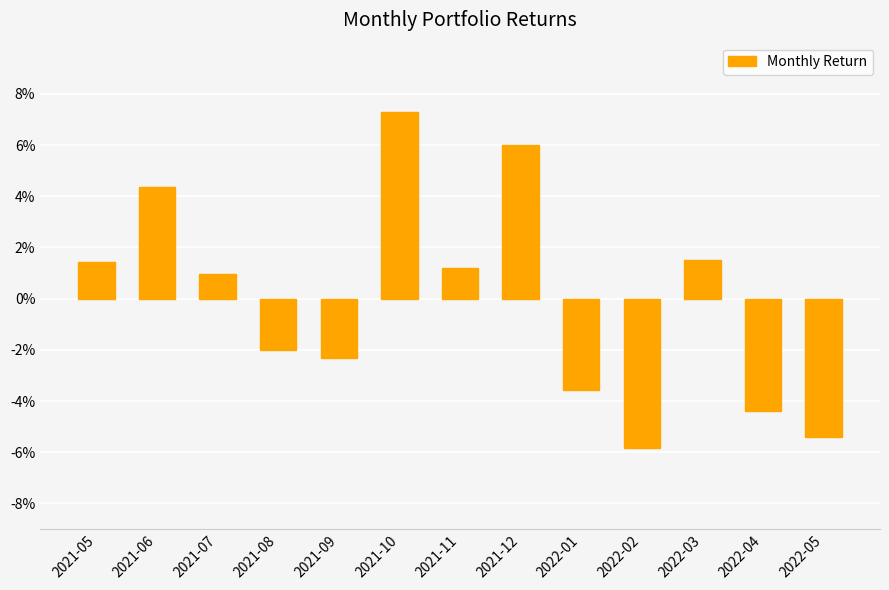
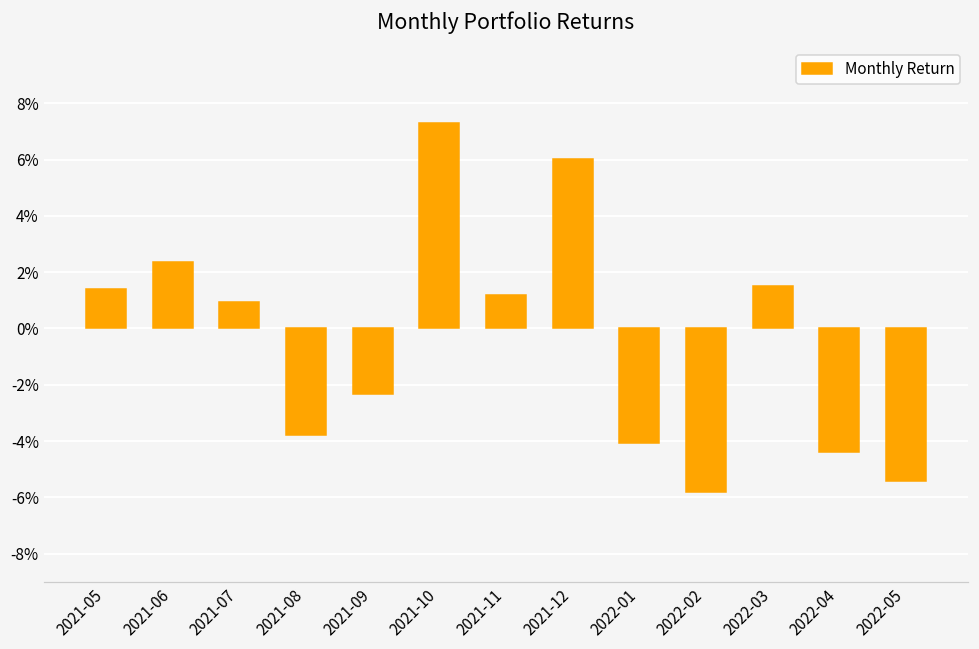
  {
    "2021-05": "1.4%",
-   "2021-06": "4.3%",
+   "2021-06": "2.4%",
    "2021-07": "1.0%",
-   "2021-08": "-2.0%",
+   "2021-08": "-3.8%",
    "2021-09": "-2.3%",
    "2021-10": "7.3%",
    "2021-11": "1.2%",
    "2021-12": "6.0%",
-   "2022-01": "-3.6%",
+   "2022-01": "-4.1%",
    "2022-02": "-5.8%",
    "2022-03": "1.5%",
    "2022-04": "-4.4%",
    "2022-05": "-5.4%"
  }
